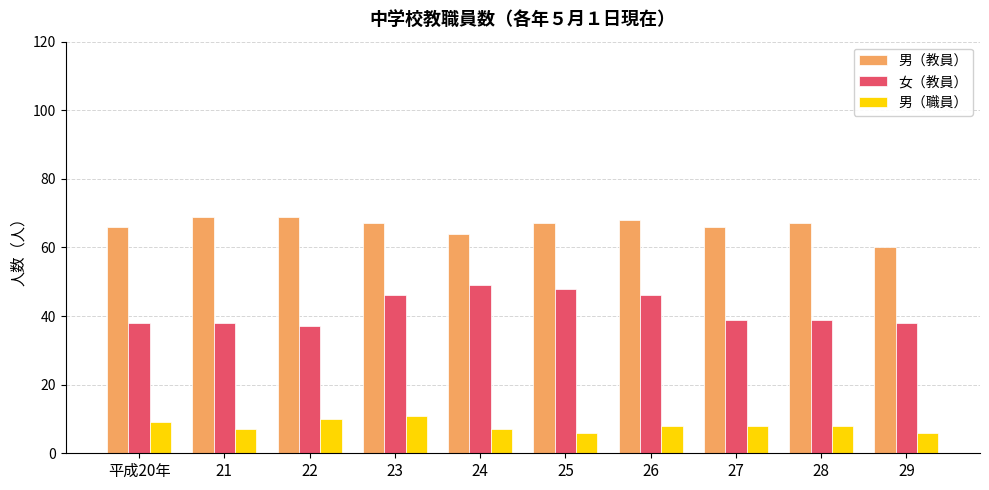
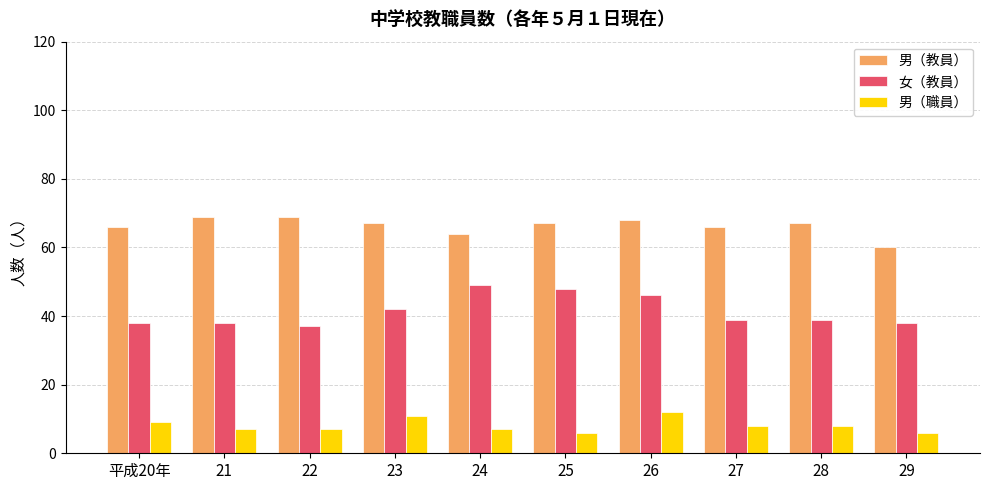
  {
    "男（教員）": {
      "平成20年": 66,
      "21": 69,
      "22": 69,
      "23": 67,
      "24": 64,
      "25": 67,
      "26": 68,
      "27": 66,
      "28": 67,
      "29": 60
    },
    "女（教員）": {
      "平成20年": 38,
      "21": 38,
      "22": 37,
-     "23": 46,
+     "23": 42,
      "24": 49,
      "25": 48,
      "26": 46,
      "27": 39,
      "28": 39,
      "29": 38
    },
    "男（職員）": {
      "平成20年": 9,
      "21": 7,
-     "22": 10,
+     "22": 7,
      "23": 11,
      "24": 7,
      "25": 6,
-     "26": 8,
+     "26": 12,
      "27": 8,
      "28": 8,
      "29": 6
    }
  }
